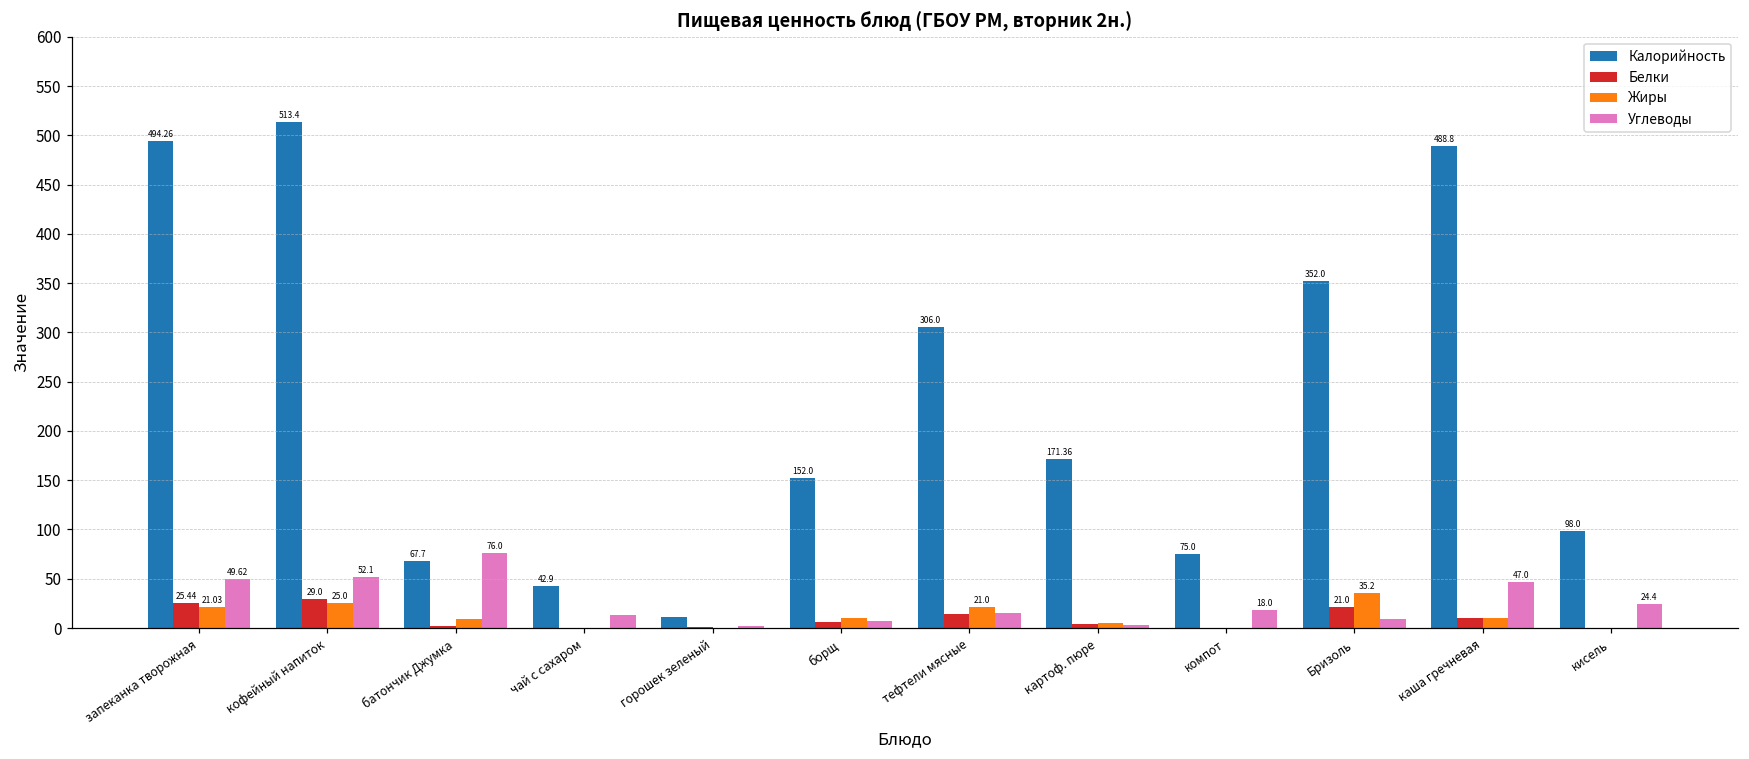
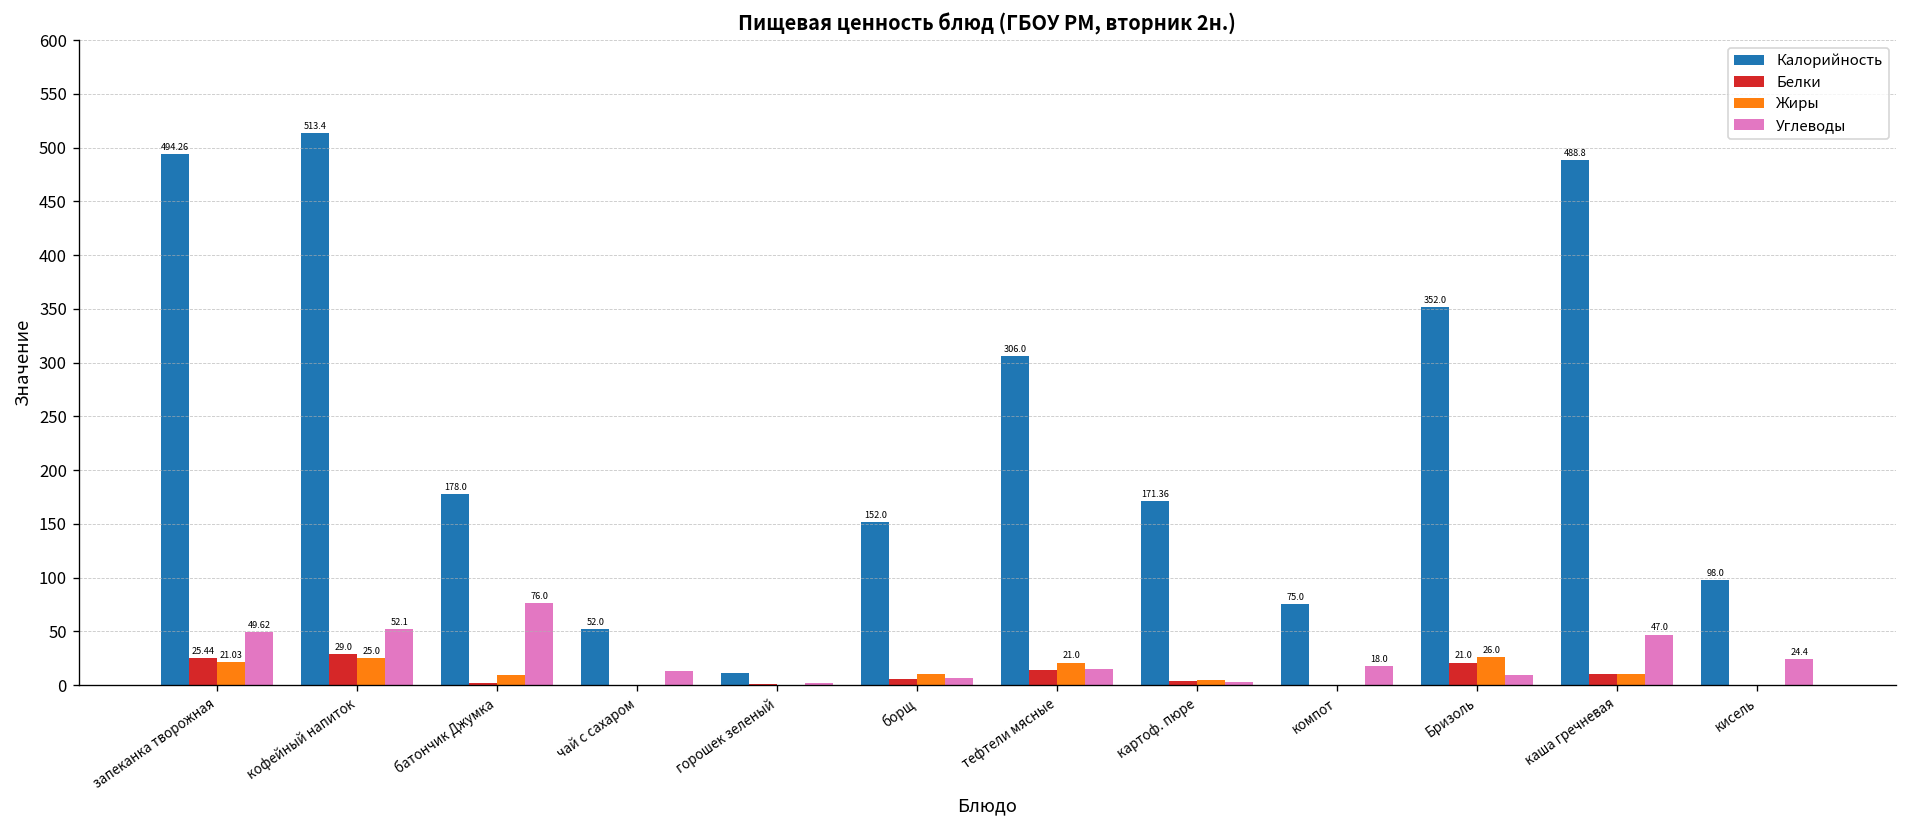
  {
    "Калорийность": {
      "запеканка творожная": 494.26,
      "кофейный напиток": 513.4,
-     "батончик Джумка": 67.7,
-     "чай с сахаром": 42.9,
+     "батончик Джумка": 178.0,
+     "чай с сахаром": 52.0,
      "борщ": 152.0,
      "тефтели мясные": 306.0,
      "картоф. пюре": 171.36,
      "компот": 75.0,
      "Бризоль": 352.0,
      "каша гречневая": 488.8,
      "кисель": 98.0
    },
    "Белки": {
      "запеканка творожная": 25.44,
      "кофейный напиток": 29.0,
      "Бризоль": 21.0
    },
    "Жиры": {
      "запеканка творожная": 21.03,
      "кофейный напиток": 25.0,
      "тефтели мясные": 21.0,
-     "Бризоль": 35.2
+     "Бризоль": 26.0
    },
    "Углеводы": {
      "запеканка творожная": 49.62,
      "кофейный напиток": 52.1,
      "батончик Джумка": 76.0,
      "компот": 18.0,
      "каша гречневая": 47.0,
      "кисель": 24.4
    }
  }
